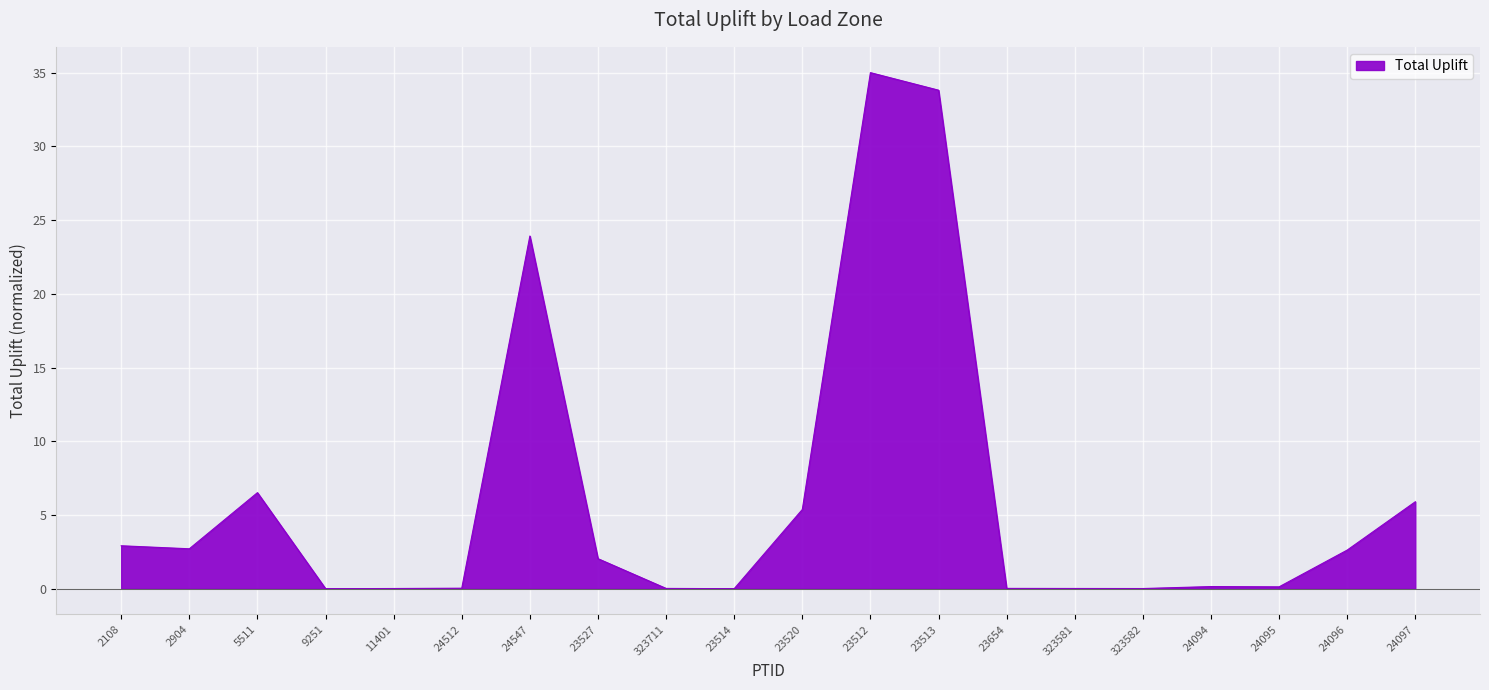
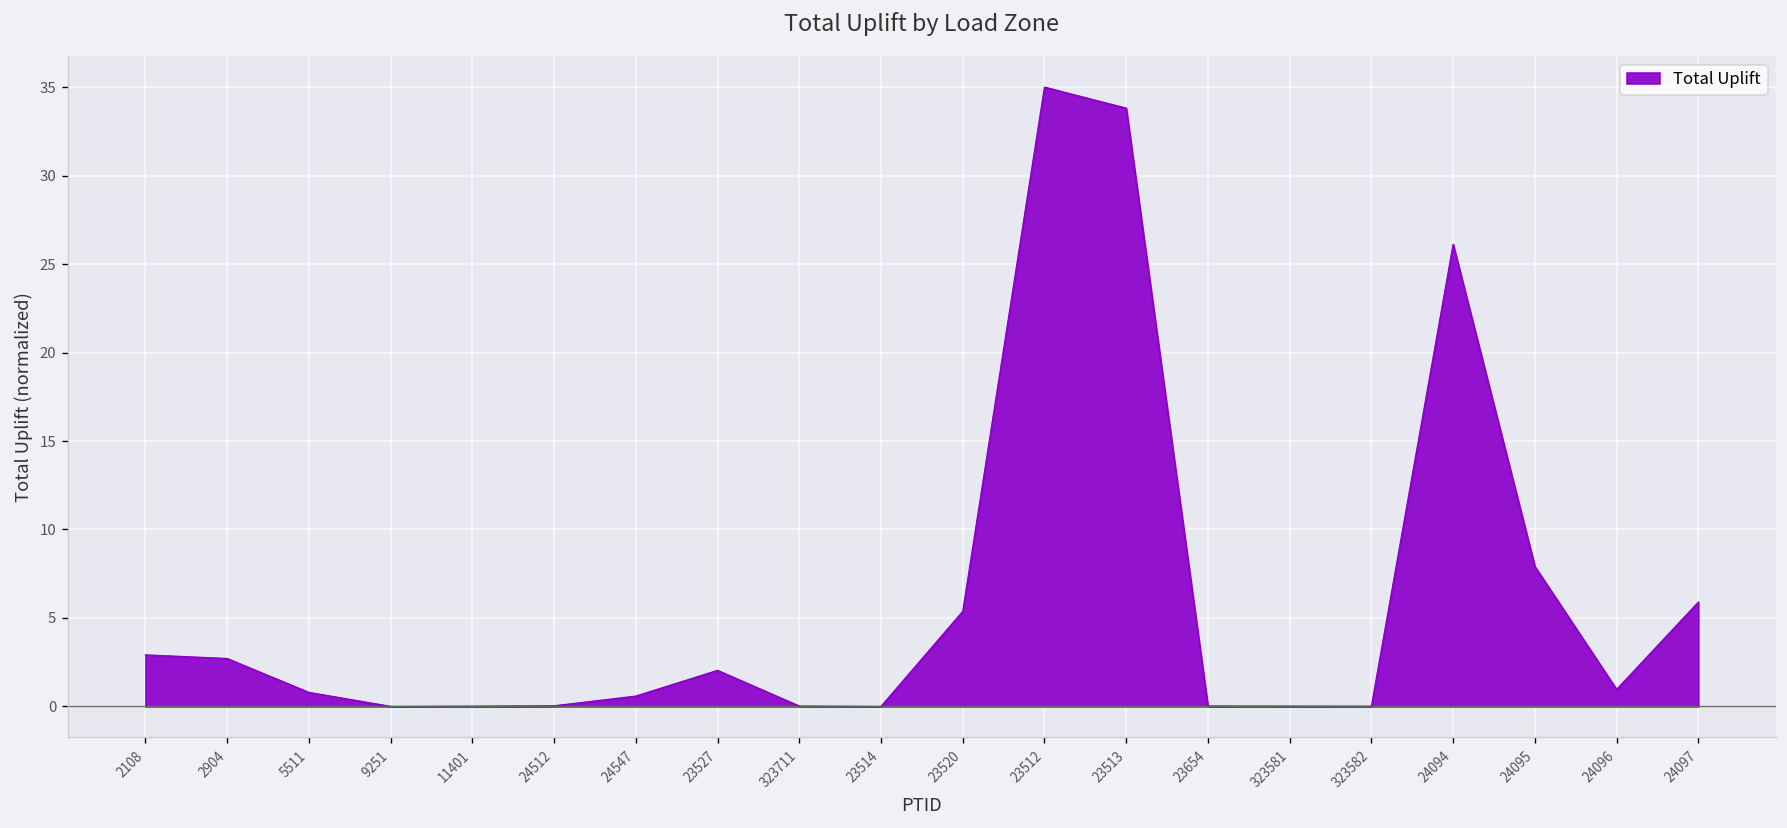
  {
    "2108": 2.9,
    "2904": 2.7,
-   "5511": 6.5,
+   "5511": 0.8,
    "9251": 0.0,
    "11401": 0.0,
    "24512": 0.0,
-   "24547": 23.9,
+   "24547": 0.6,
    "23527": 2.0,
    "323711": 0.0,
    "23514": 0.0,
    "23520": 5.4,
    "23512": 35.0,
    "23513": 33.8,
    "23654": 0.0,
    "323581": 0.0,
    "323582": 0.0,
-   "24094": 0.1,
-   "24095": 0.1,
-   "24096": 2.6,
+   "24094": 26.1,
+   "24095": 7.9,
+   "24096": 1.0,
    "24097": 5.9
  }
